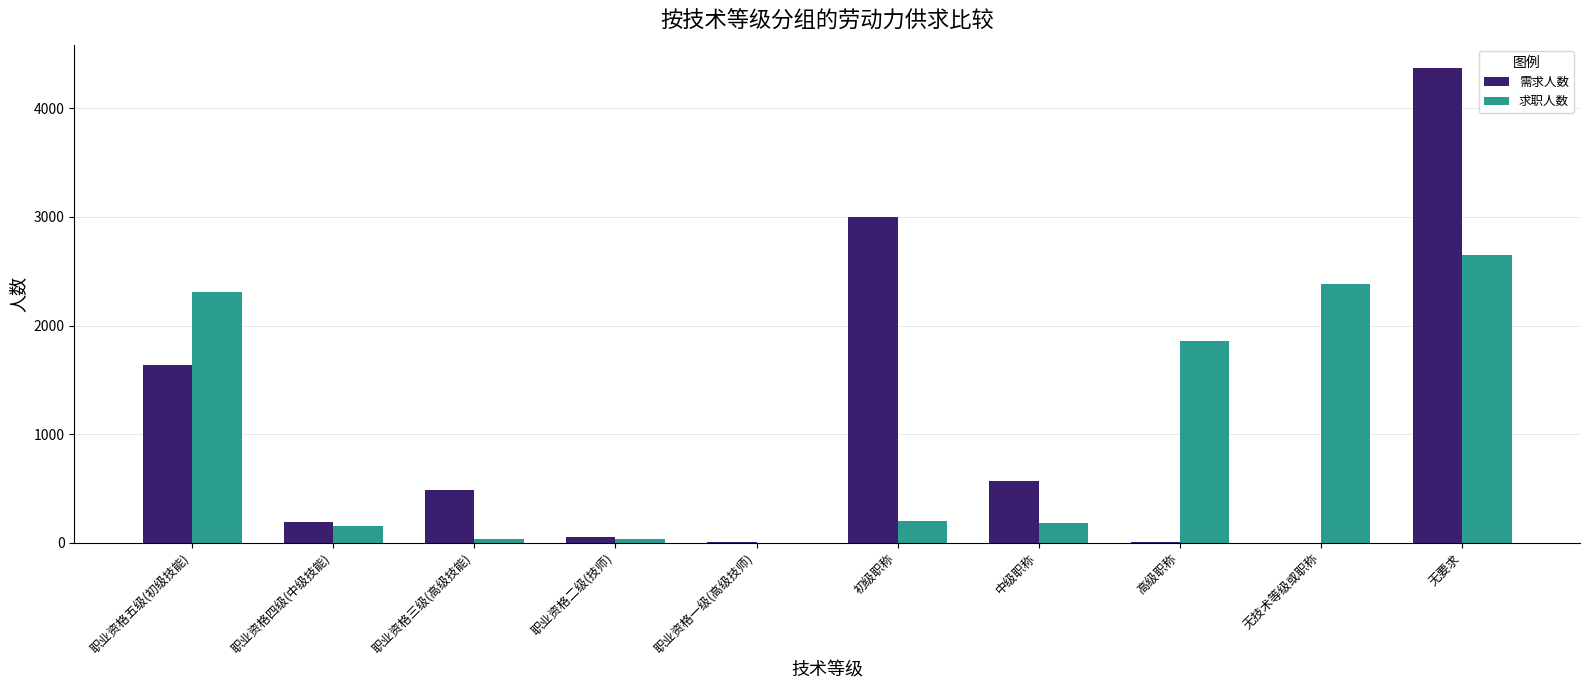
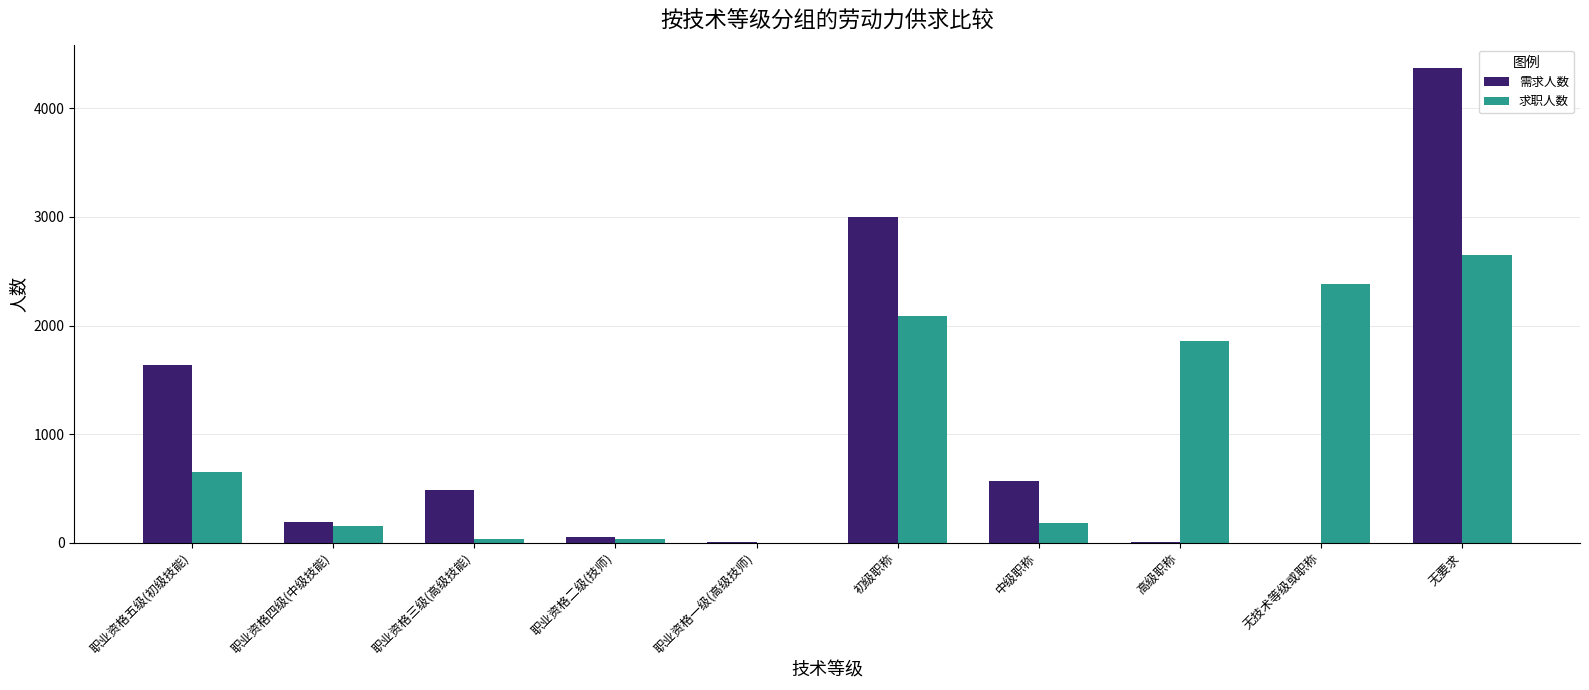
  {
    "需求人数": {
      "职业资格五级(初级技能)": 1640,
      "职业资格四级(中级技能)": 190,
      "职业资格三级(高级技能)": 480,
      "职业资格二级(技师)": 60,
      "初级职称": 3000,
      "中级职称": 570,
      "无技术等级或职称": 0,
      "无要求": 4370
    },
    "求职人数": {
-     "职业资格五级(初级技能)": 2310,
+     "职业资格五级(初级技能)": 660,
      "职业资格四级(中级技能)": 160,
      "职业资格三级(高级技能)": 40,
      "职业资格二级(技师)": 30,
      "职业资格一级(高级技师)": 0,
-     "初级职称": 210,
+     "初级职称": 2090,
      "中级职称": 190,
      "高级职称": 1860,
      "无技术等级或职称": 2380,
      "无要求": 2650
    }
  }
